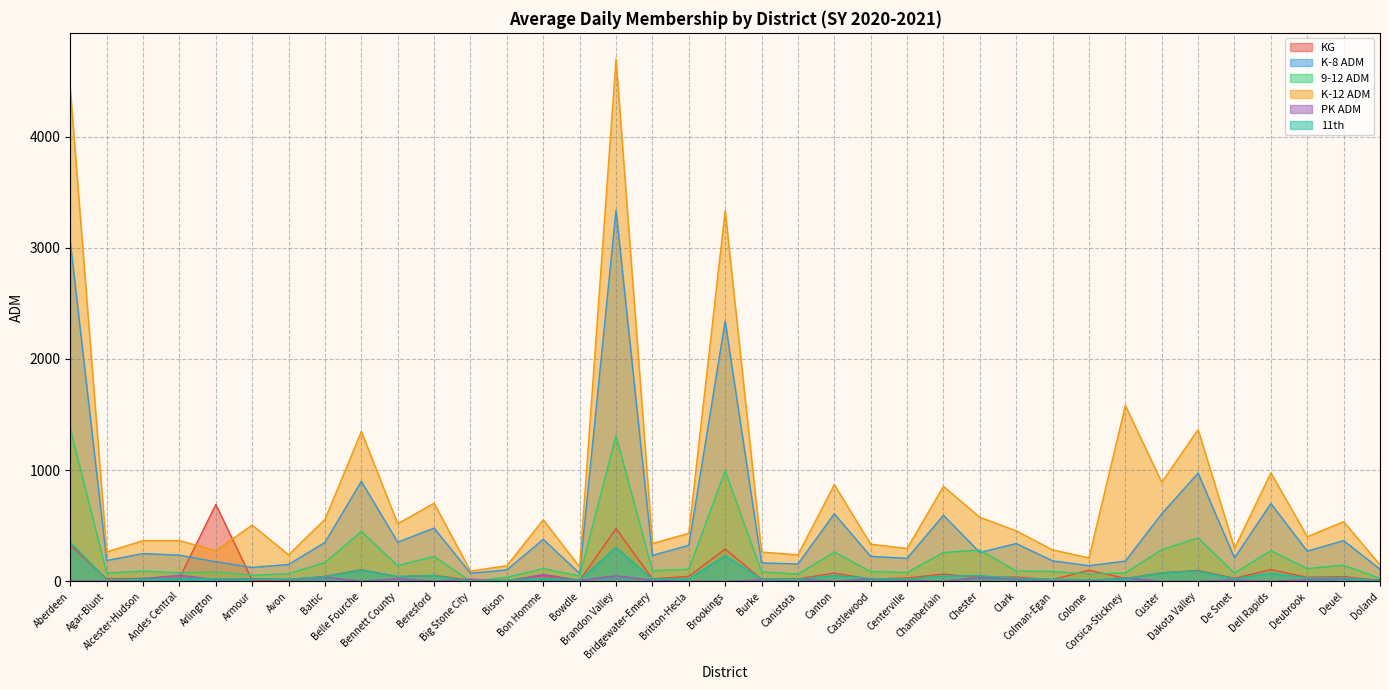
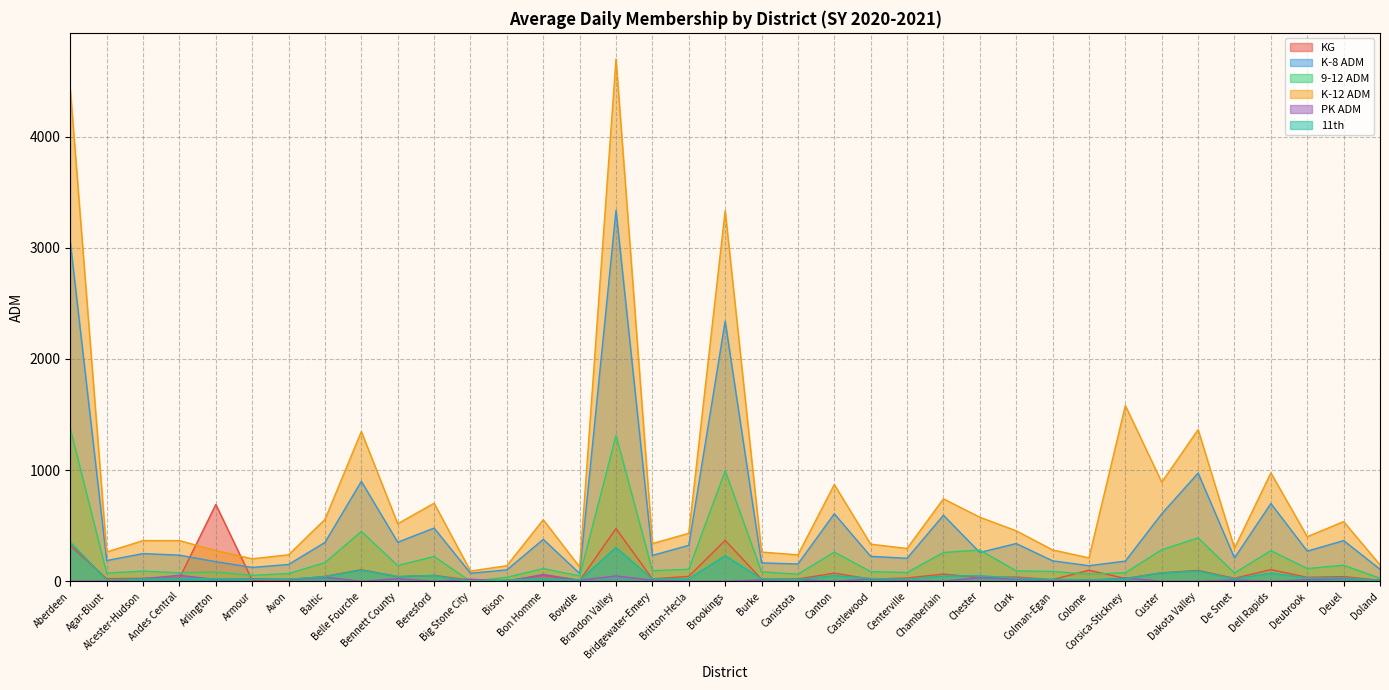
  {
    "KG": {
      "Aberdeen": 320,
      "Arlington": 690,
      "Brandon Valley": 470,
-     "Brookings": 290,
+     "Brookings": 370,
      "Colome": 100,
      "Dell Rapids": 110
    },
    "K-12 ADM": {
      "Aberdeen": 4420,
      "Agar-Blunt": 260,
      "Alcester-Hudson": 370,
      "Andes Central": 370,
      "Arlington": 280,
-     "Armour": 510,
+     "Armour": 200,
      "Avon": 240,
      "Baltic": 560,
      "Belle Fourche": 1350,
      "Bennett County": 520,
      "Beresford": 700,
      "Bison": 140,
      "Bon Homme": 550,
      "Bowdle": 130,
      "Brandon Valley": 4700,
      "Bridgewater-Emery": 340,
      "Britton-Hecla": 430,
      "Brookings": 3330,
      "Burke": 260,
      "Canistota": 240,
      "Canton": 870,
      "Castlewood": 330,
      "Centerville": 300,
-     "Chamberlain": 850,
+     "Chamberlain": 740,
      "Chester": 580,
      "Clark": 450,
      "Colman-Egan": 280,
      "Colome": 210,
      "Corsica-Stickney": 1580,
      "Custer": 890,
      "Dakota Valley": 1360,
      "De Smet": 300,
      "Dell Rapids": 980,
      "Deubrook": 400,
      "Deuel": 540,
      "Doland": 150
    },
    "PK ADM": {
      "Aberdeen": 0,
      "Belle Fourche": 0,
      "Beresford": 0,
      "Brandon Valley": 50,
      "Brookings": 0,
      "Canton": 0,
      "Chamberlain": 0,
      "Custer": 0,
      "Dakota Valley": 0,
      "Dell Rapids": 0
    }
  }
